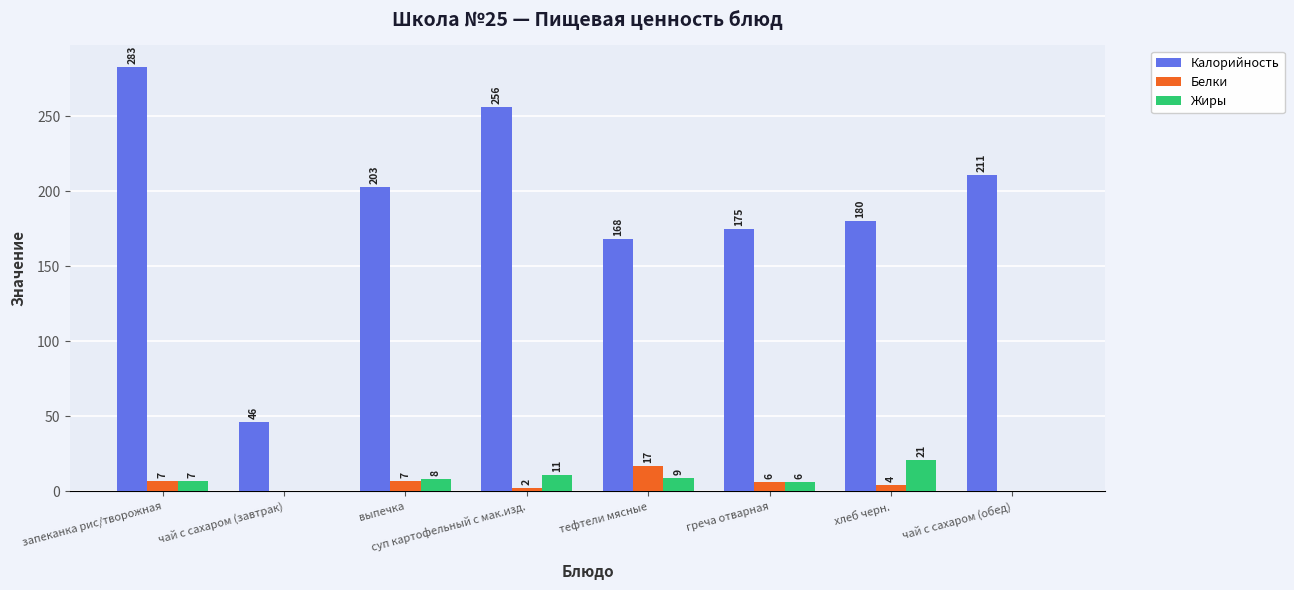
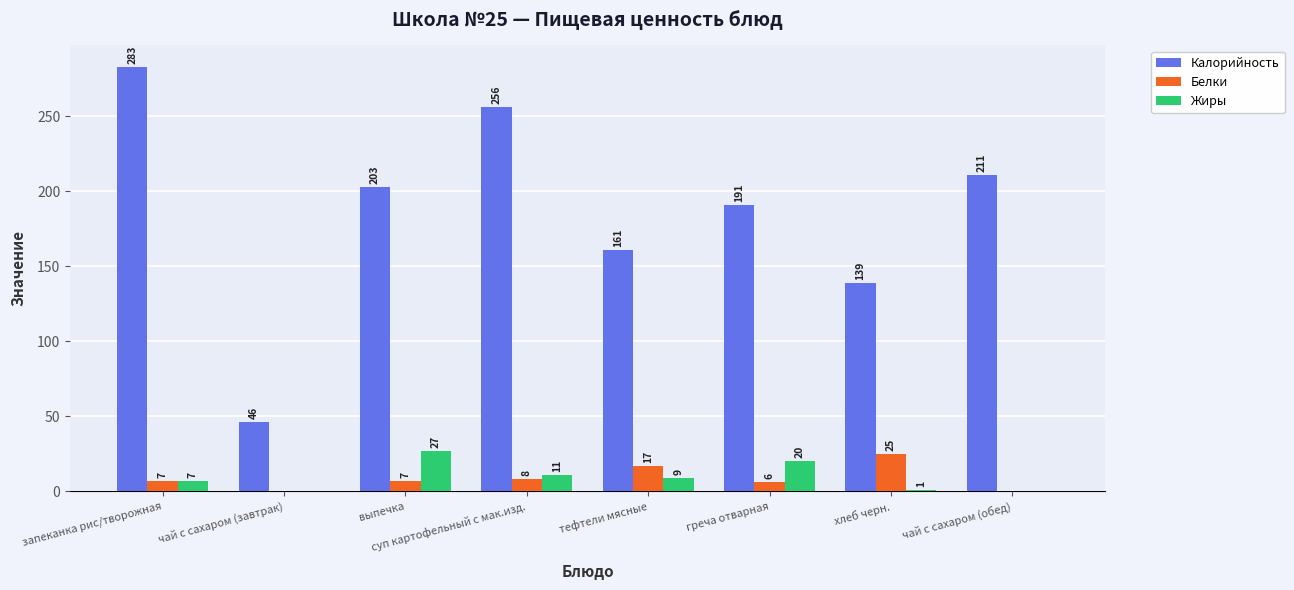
  {
    "Калорийность": {
      "запеканка рис/творожная": 283,
      "чай с сахаром (завтрак)": 46,
      "выпечка": 203,
      "суп картофельный с мак.изд.": 256,
-     "тефтели мясные": 168,
-     "греча отварная": 175,
-     "хлеб черн.": 180,
+     "тефтели мясные": 161,
+     "греча отварная": 191,
+     "хлеб черн.": 139,
      "чай с сахаром (обед)": 211
    },
    "Белки": {
      "запеканка рис/творожная": 7,
      "выпечка": 7,
-     "суп картофельный с мак.изд.": 2,
+     "суп картофельный с мак.изд.": 8,
      "тефтели мясные": 17,
      "греча отварная": 6,
-     "хлеб черн.": 4
+     "хлеб черн.": 25
    },
    "Жиры": {
      "запеканка рис/творожная": 7,
-     "выпечка": 8,
+     "выпечка": 27,
      "суп картофельный с мак.изд.": 11,
      "тефтели мясные": 9,
-     "греча отварная": 6,
-     "хлеб черн.": 21
+     "греча отварная": 20,
+     "хлеб черн.": 1
    }
  }
